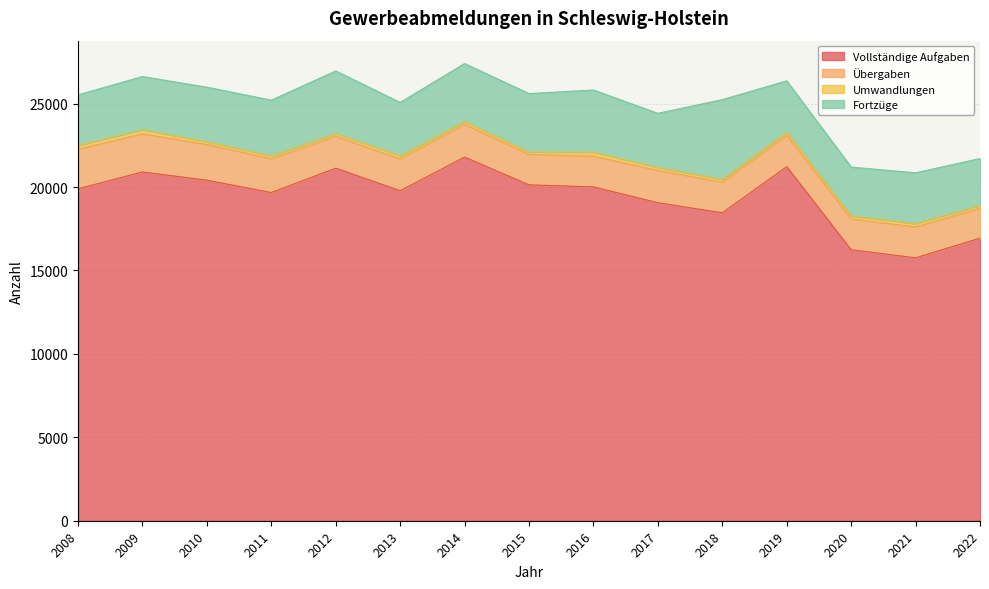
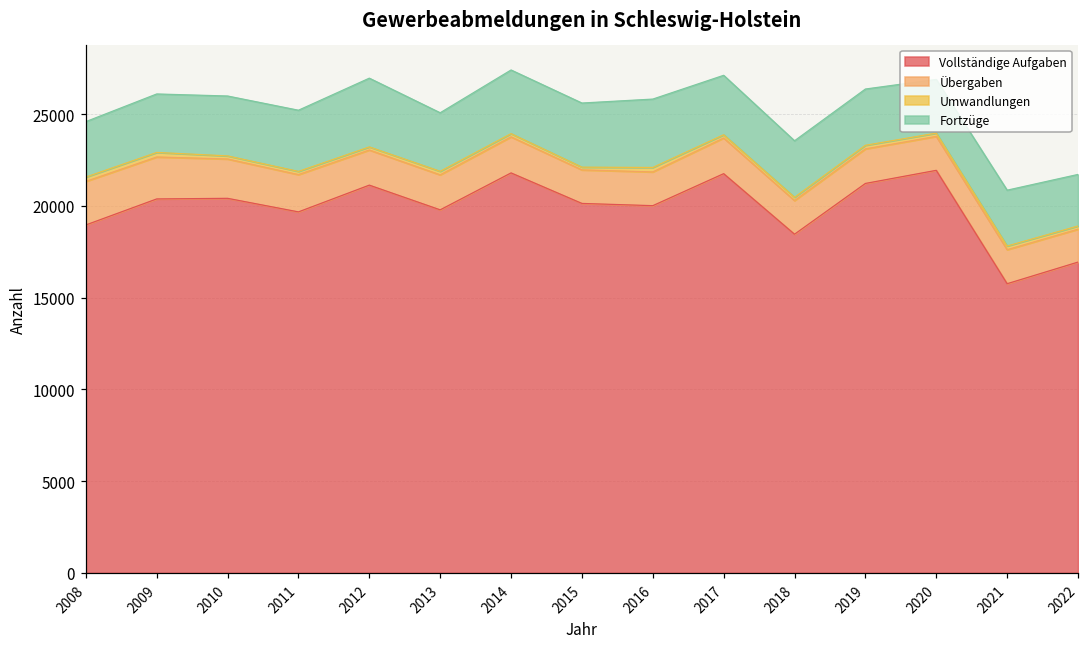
  {
    "Vollständige Aufgaben": {
-     "2008": 19900,
-     "2009": 20900,
+     "2008": 19000,
+     "2009": 20400,
      "2010": 20400,
      "2011": 19700,
      "2012": 21100,
      "2013": 19800,
      "2014": 21800,
      "2015": 20100,
      "2016": 20000,
-     "2017": 19100,
+     "2017": 21800,
      "2018": 18500,
      "2019": 21200,
-     "2020": 16200,
+     "2020": 21900,
      "2021": 15800,
      "2022": 16900
    },
    "Fortzüge": {
      "2008": 3000,
      "2009": 3200,
      "2010": 3300,
      "2011": 3300,
      "2012": 3700,
      "2013": 3200,
      "2014": 3500,
      "2015": 3500,
      "2016": 3700,
      "2017": 3200,
-     "2018": 4800,
+     "2018": 3100,
      "2019": 3100,
      "2021": 3000,
      "2022": 2800
    }
  }
